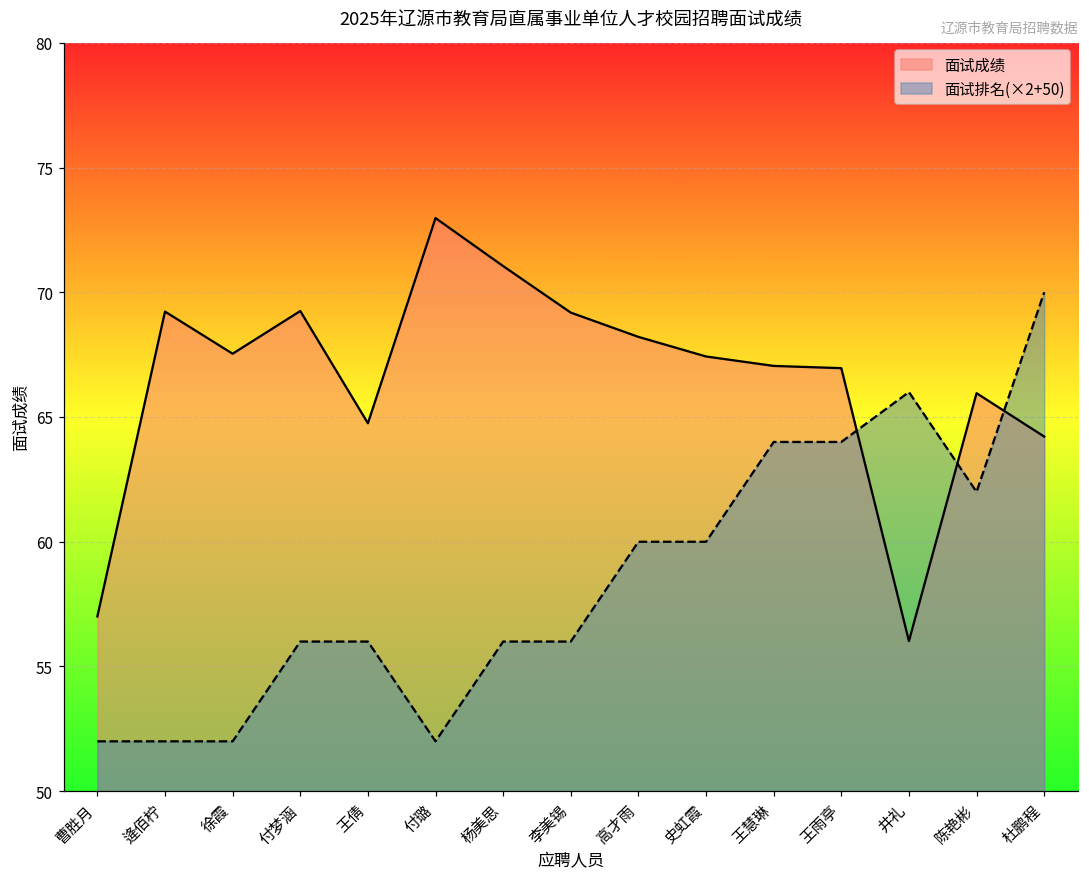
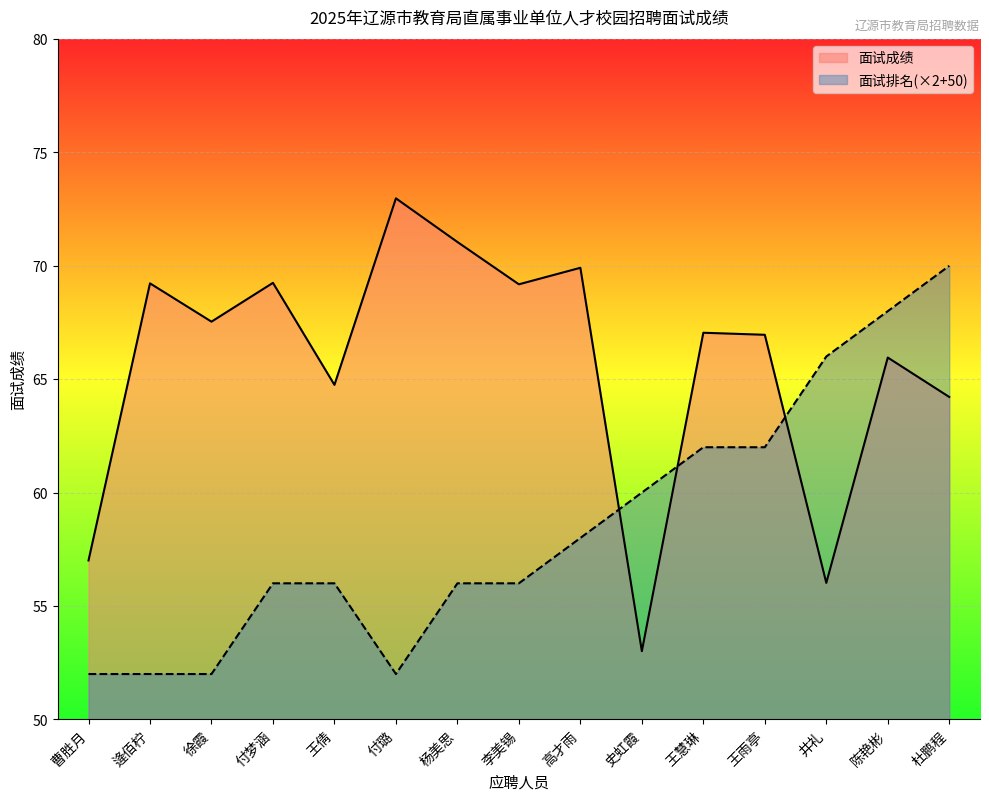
  {
    "面试成绩": {
      "曹胜月": 57.0,
      "逄佰柠": 69.2,
      "徐霞": 67.5,
      "付梦涵": 69.2,
      "王倩": 64.8,
      "付璐": 73.0,
      "杨美思": 71.1,
      "李美锡": 69.2,
-     "高才雨": 68.2,
-     "史虹霞": 67.4,
+     "高才雨": 69.9,
+     "史虹霞": 53.0,
      "王慧琳": 67.0,
      "王雨亭": 67.0,
      "井礼": 56.0,
      "陈艳彬": 66.0,
      "杜鹏程": 64.2
    },
    "面试排名(×2+50)": {
      "曹胜月": 52.0,
      "逄佰柠": 52.0,
      "徐霞": 52.0,
      "付梦涵": 56.0,
      "王倩": 56.0,
      "付璐": 52.0,
      "杨美思": 56.0,
      "李美锡": 56.0,
-     "高才雨": 60.0,
+     "高才雨": 58.0,
      "史虹霞": 60.0,
-     "王慧琳": 64.0,
-     "王雨亭": 64.0,
+     "王慧琳": 62.0,
+     "王雨亭": 62.0,
      "井礼": 66.0,
-     "陈艳彬": 62.0,
+     "陈艳彬": 68.0,
      "杜鹏程": 70.0
    }
  }
